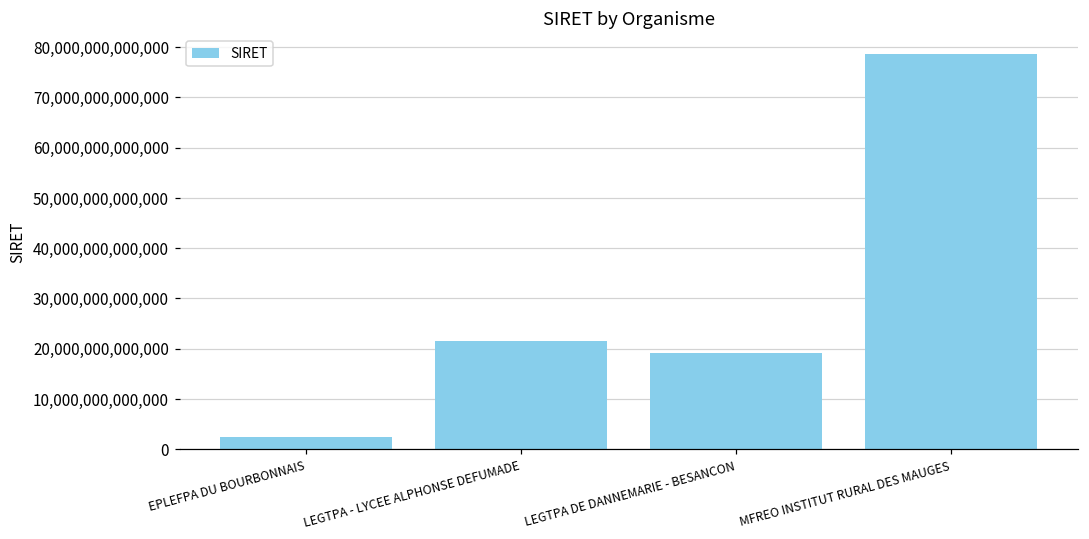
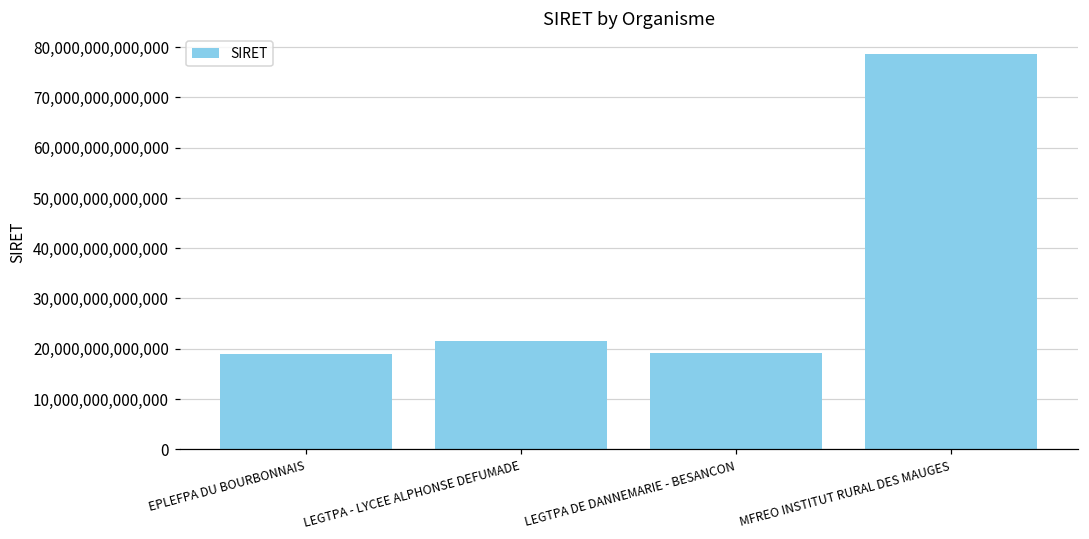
  {
-   "EPLEFPA DU BOURBONNAIS": "2,000,000,000,000",
+   "EPLEFPA DU BOURBONNAIS": "19,000,000,000,000",
    "LEGTPA - LYCEE ALPHONSE DEFUMADE": "22,000,000,000,000",
    "LEGTPA DE DANNEMARIE - BESANCON": "19,000,000,000,000",
    "MFREO INSTITUT RURAL DES MAUGES": "79,000,000,000,000"
  }
